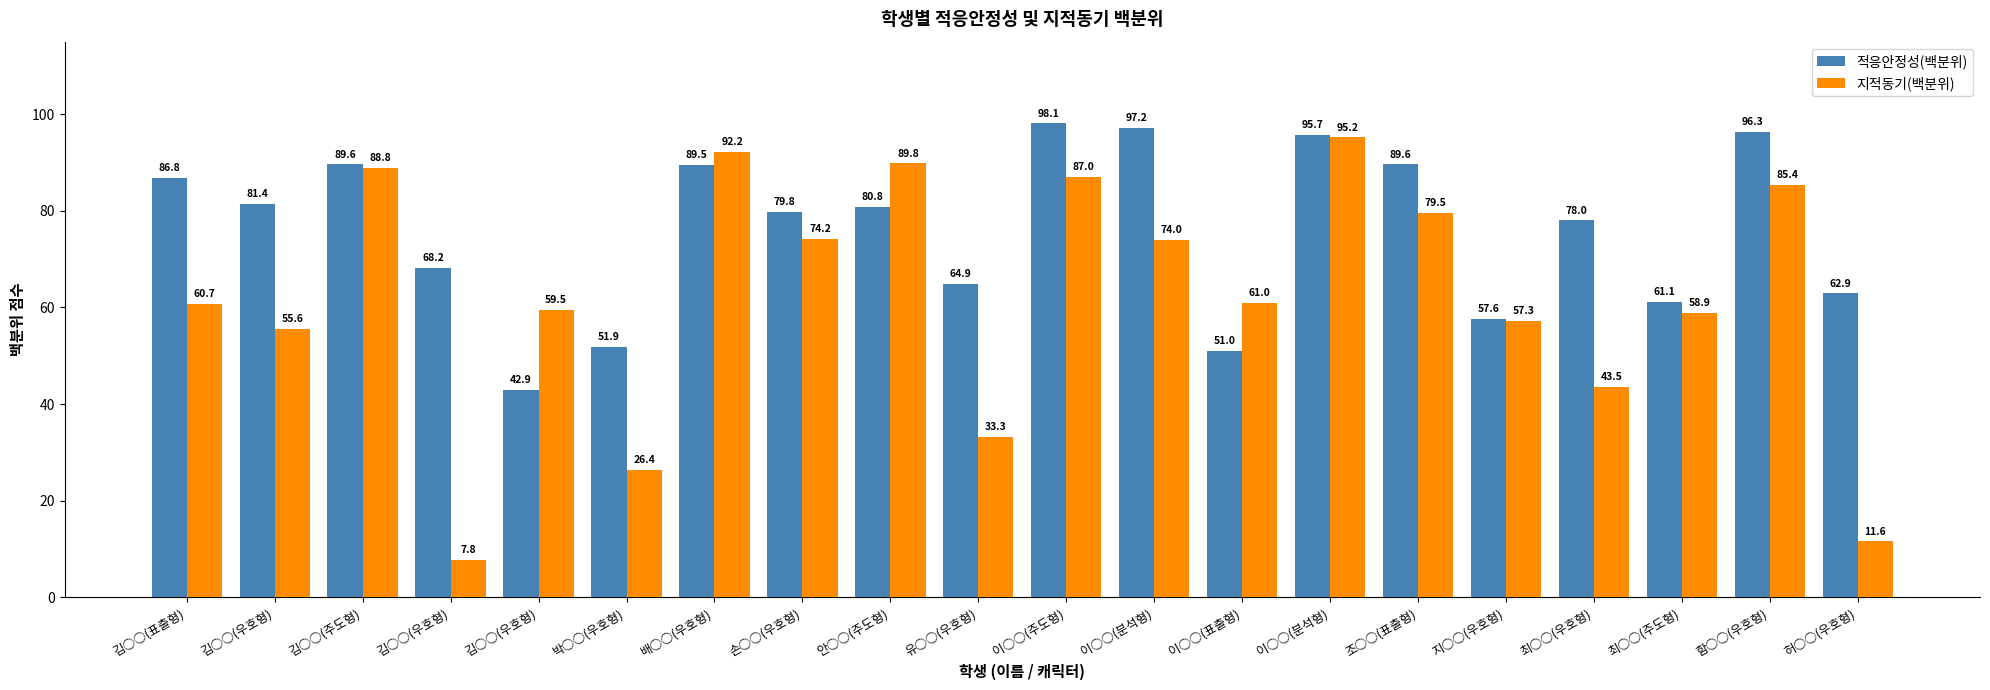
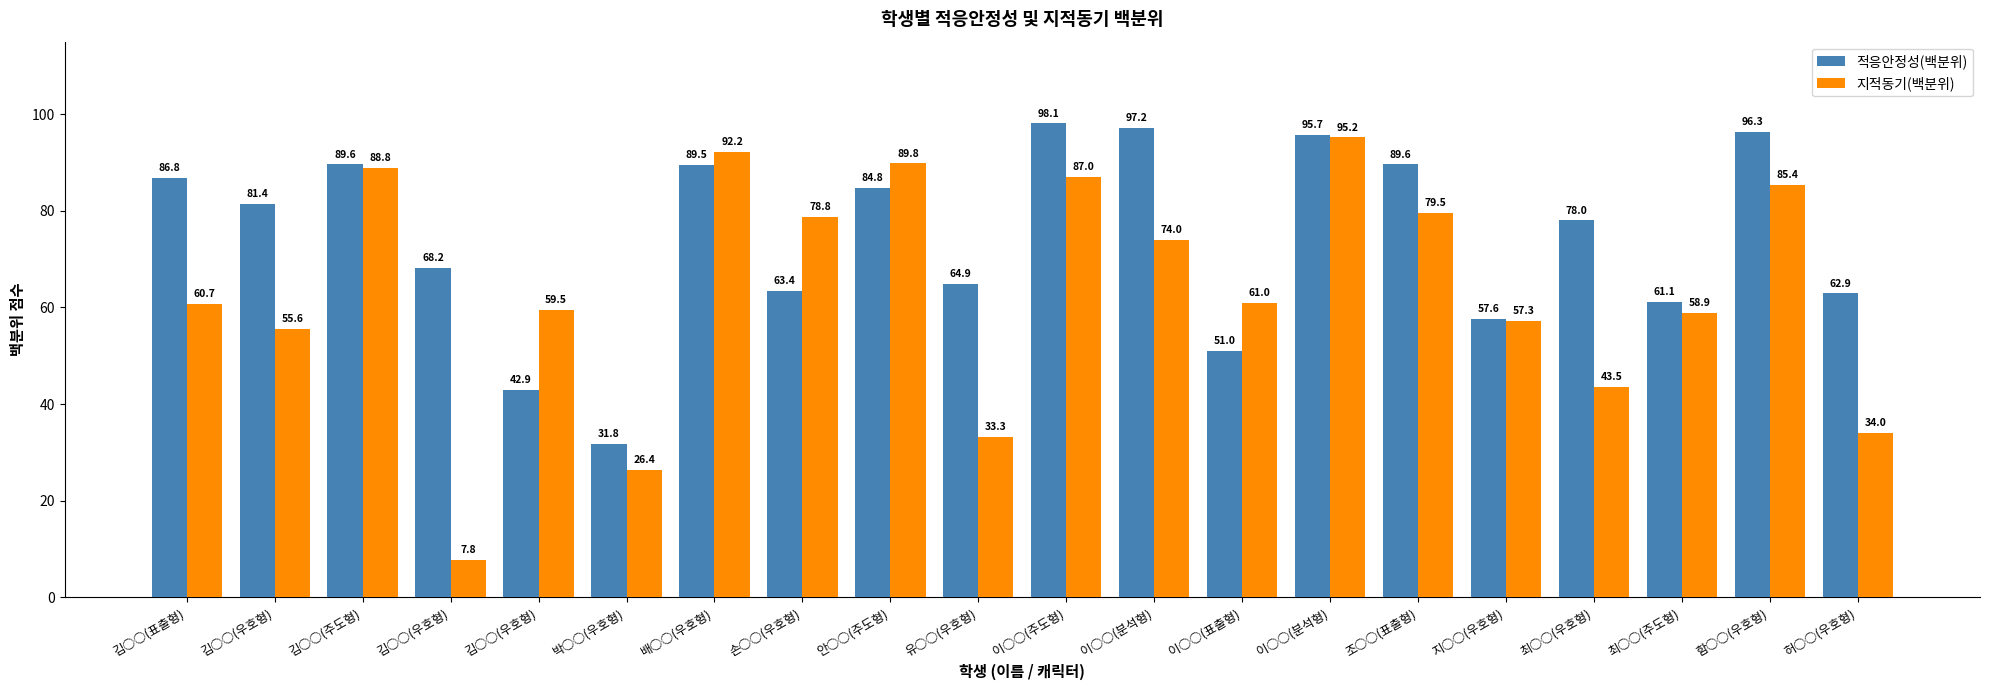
  {
    "적응안정성(백분위)": {
      "김○○(표출형)": 86.8,
      "김○○(주도형)": 89.6,
-     "박○○(우호형)": 51.9,
+     "박○○(우호형)": 31.8,
      "배○○(우호형)": 89.5,
-     "손○○(우호형)": 79.8,
-     "안○○(주도형)": 80.8,
+     "손○○(우호형)": 63.4,
+     "안○○(주도형)": 84.8,
      "유○○(우호형)": 64.9,
      "이○○(주도형)": 98.1,
      "이○○(표출형)": 51.0,
      "조○○(표출형)": 89.6,
      "지○○(우호형)": 57.6,
      "최○○(우호형)": 78.0,
      "최○○(주도형)": 61.1,
      "함○○(우호형)": 96.3,
      "허○○(우호형)": 62.9
    },
    "지적동기(백분위)": {
      "김○○(표출형)": 60.7,
      "김○○(주도형)": 88.8,
      "박○○(우호형)": 26.4,
      "배○○(우호형)": 92.2,
-     "손○○(우호형)": 74.2,
+     "손○○(우호형)": 78.8,
      "안○○(주도형)": 89.8,
      "유○○(우호형)": 33.3,
      "이○○(주도형)": 87.0,
      "이○○(표출형)": 61.0,
      "조○○(표출형)": 79.5,
      "지○○(우호형)": 57.3,
      "최○○(우호형)": 43.5,
      "최○○(주도형)": 58.9,
      "함○○(우호형)": 85.4,
-     "허○○(우호형)": 11.6
+     "허○○(우호형)": 34.0
    }
  }
